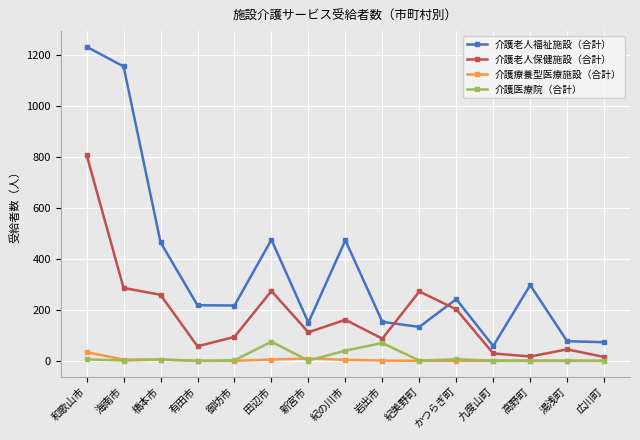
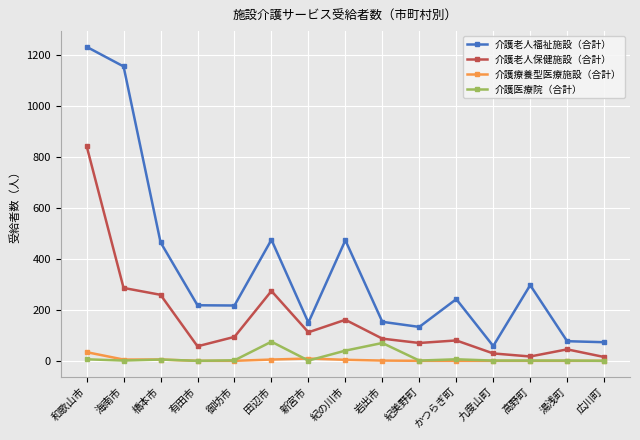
  {
    "介護老人福祉施設（合計）": {
      "和歌山市": 1230,
      "海南市": 1160,
      "橋本市": 470,
      "有田市": 220,
      "御坊市": 220,
      "田辺市": 480,
      "新宮市": 150,
      "紀の川市": 470,
      "岩出市": 150,
      "紀美野町": 130,
      "かつらぎ町": 240,
      "九度山町": 60,
      "高野町": 300,
      "湯浅町": 80,
      "広川町": 70
    },
    "介護老人保健施設（合計）": {
-     "和歌山市": 810,
+     "和歌山市": 840,
      "海南市": 290,
      "橋本市": 260,
      "有田市": 60,
      "御坊市": 90,
      "田辺市": 270,
      "新宮市": 110,
      "紀の川市": 160,
      "岩出市": 90,
-     "紀美野町": 270,
-     "かつらぎ町": 200,
+     "紀美野町": 70,
+     "かつらぎ町": 80,
      "九度山町": 30,
      "高野町": 20,
      "湯浅町": 50,
      "広川町": 20
    },
    "介護療養型医療施設（合計）": {
      "和歌山市": 30,
      "田辺市": 10,
      "紀の川市": 0,
      "岩出市": 0
    },
    "介護医療院（合計）": {
      "和歌山市": 10,
      "田辺市": 80,
      "紀の川市": 40,
      "岩出市": 70
    }
  }
